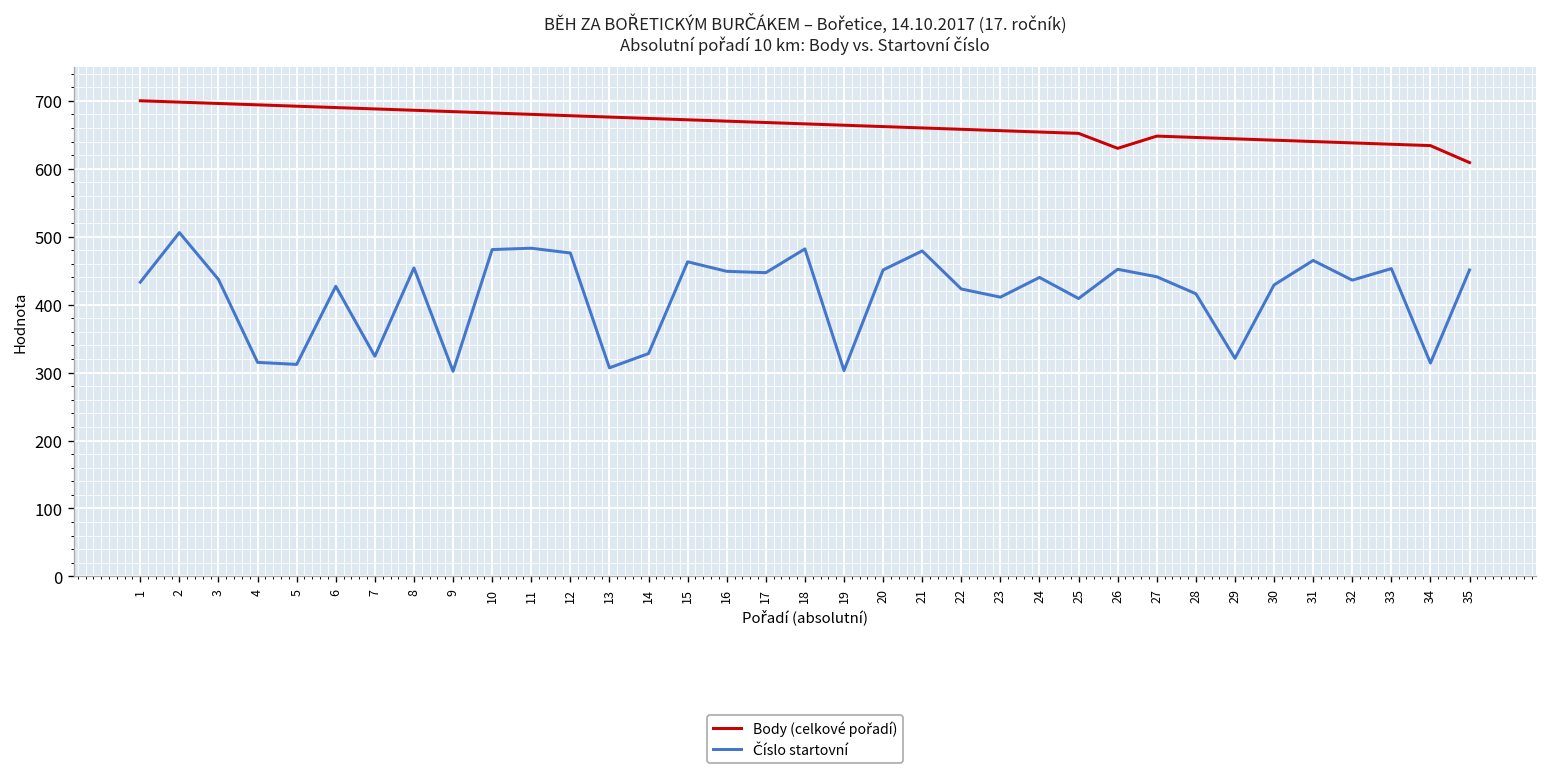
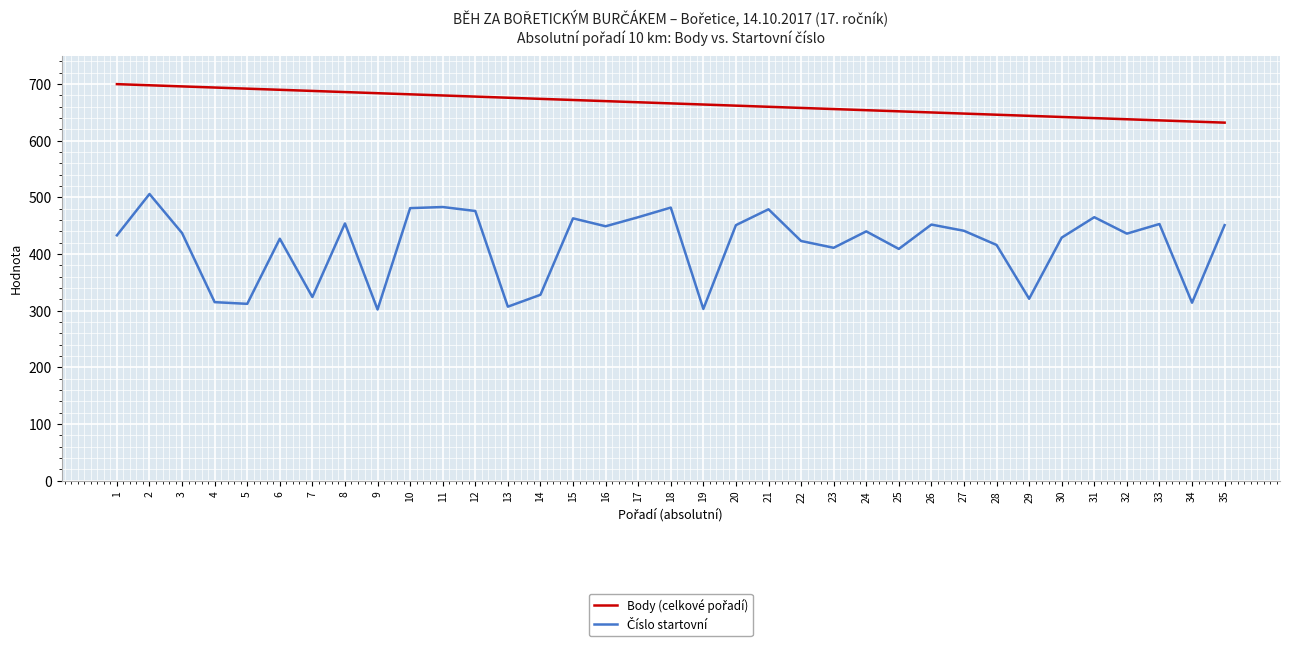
  {
    "Body (celkové pořadí)": {
      "1": 700,
      "2": 700,
      "3": 700,
      "4": 690,
      "5": 690,
      "6": 690,
      "7": 690,
      "8": 690,
      "9": 680,
      "10": 680,
      "11": 680,
      "12": 680,
      "13": 680,
      "14": 670,
      "15": 670,
      "16": 670,
      "17": 670,
      "18": 670,
      "19": 660,
      "20": 660,
      "21": 660,
      "22": 660,
      "23": 660,
      "24": 650,
      "25": 650,
-     "26": 630,
+     "26": 650,
      "27": 650,
      "28": 650,
      "29": 640,
      "30": 640,
      "31": 640,
      "32": 640,
      "33": 640,
      "34": 630,
-     "35": 610
+     "35": 630
    },
    "Číslo startovní": {
      "1": 430,
      "2": 510,
      "3": 440,
      "4": 320,
      "5": 310,
      "6": 430,
      "7": 320,
      "8": 450,
      "9": 300,
      "10": 480,
      "11": 480,
      "12": 480,
      "13": 310,
      "14": 330,
      "15": 460,
      "16": 450,
-     "17": 450,
+     "17": 470,
      "18": 480,
      "19": 300,
      "20": 450,
      "21": 480,
      "22": 420,
      "23": 410,
      "24": 440,
      "25": 410,
      "26": 450,
      "27": 440,
      "28": 420,
      "29": 320,
      "30": 430,
      "31": 470,
      "32": 440,
      "33": 450,
      "34": 310,
      "35": 450
    }
  }
